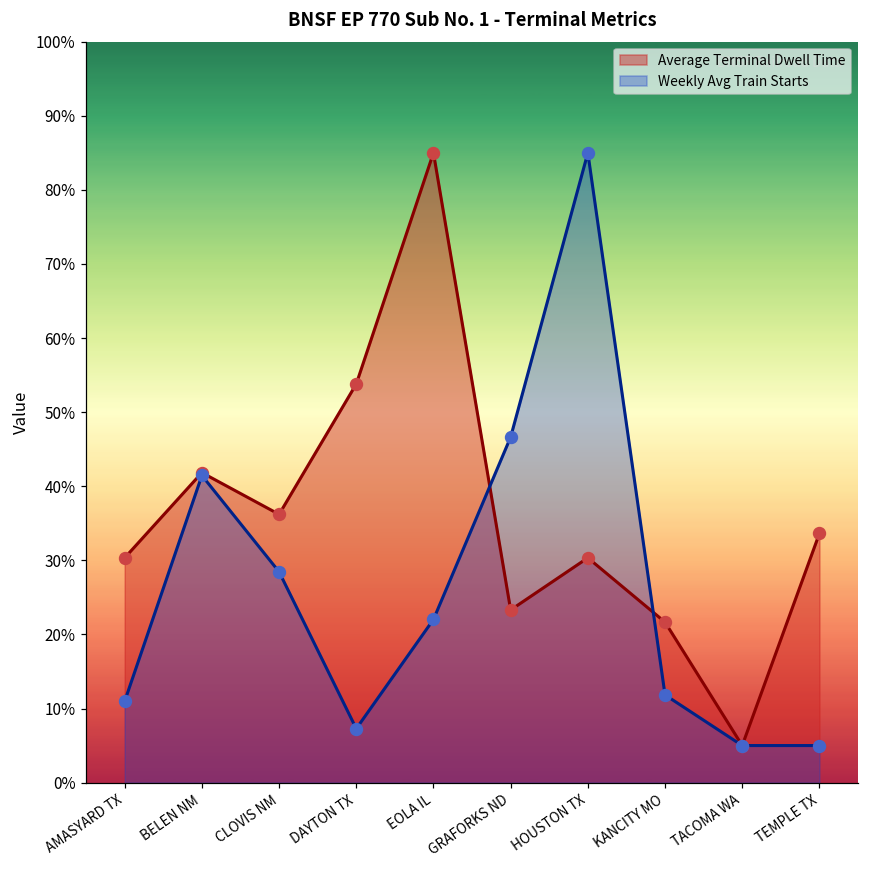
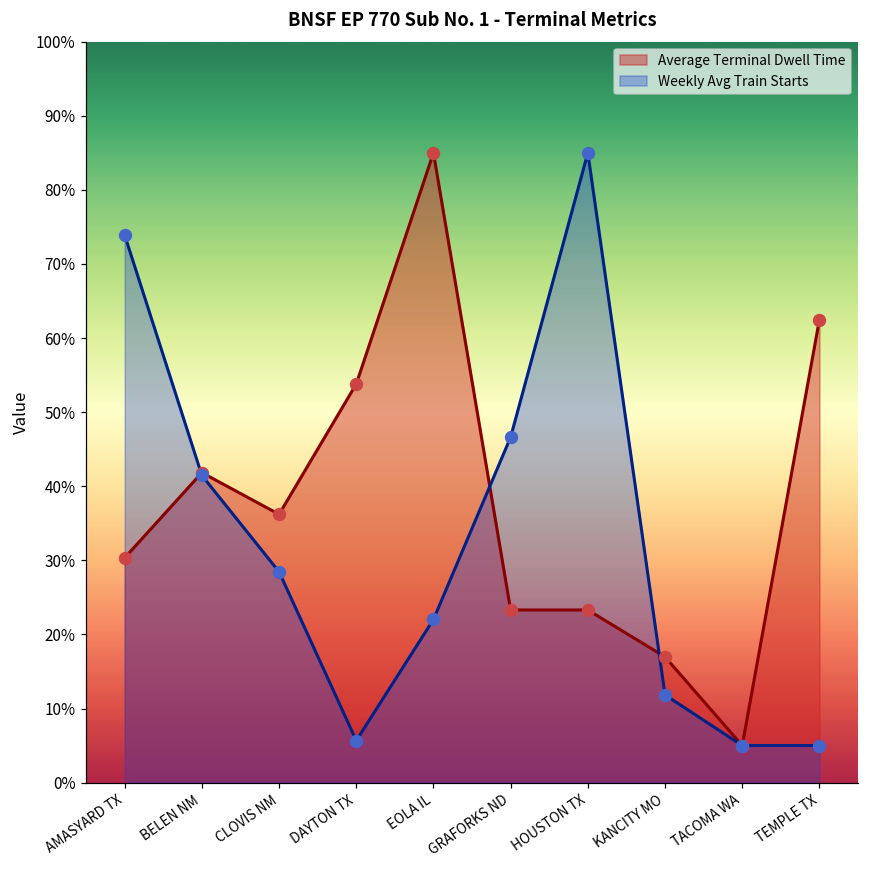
  {
    "Average Terminal Dwell Time": {
      "AMASYARD TX": "30%",
      "BELEN NM": "42%",
      "CLOVIS NM": "36%",
      "DAYTON TX": "54%",
      "EOLA IL": "85%",
      "GRAFORKS ND": "23%",
-     "HOUSTON TX": "30%",
-     "KANCITY MO": "22%",
-     "TEMPLE TX": "34%"
+     "HOUSTON TX": "23%",
+     "KANCITY MO": "17%",
+     "TEMPLE TX": "62%"
    },
    "Weekly Avg Train Starts": {
-     "AMASYARD TX": "11%",
+     "AMASYARD TX": "74%",
      "BELEN NM": "41%",
      "CLOVIS NM": "28%",
-     "DAYTON TX": "7%",
+     "DAYTON TX": "6%",
      "EOLA IL": "22%",
      "GRAFORKS ND": "47%",
      "HOUSTON TX": "85%",
      "KANCITY MO": "12%",
      "TEMPLE TX": "5%"
    }
  }
